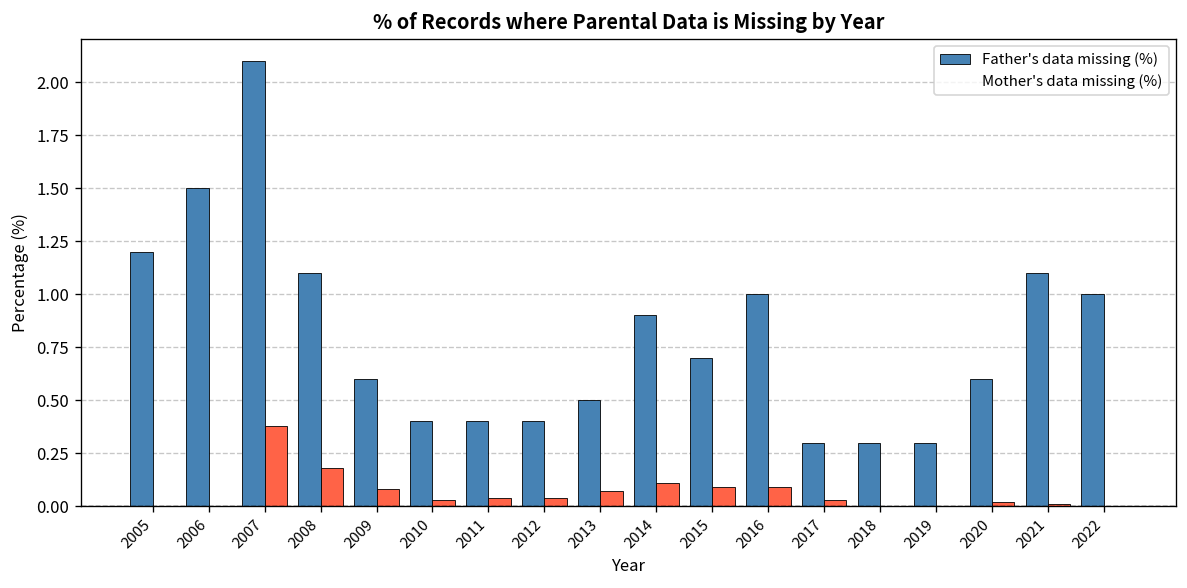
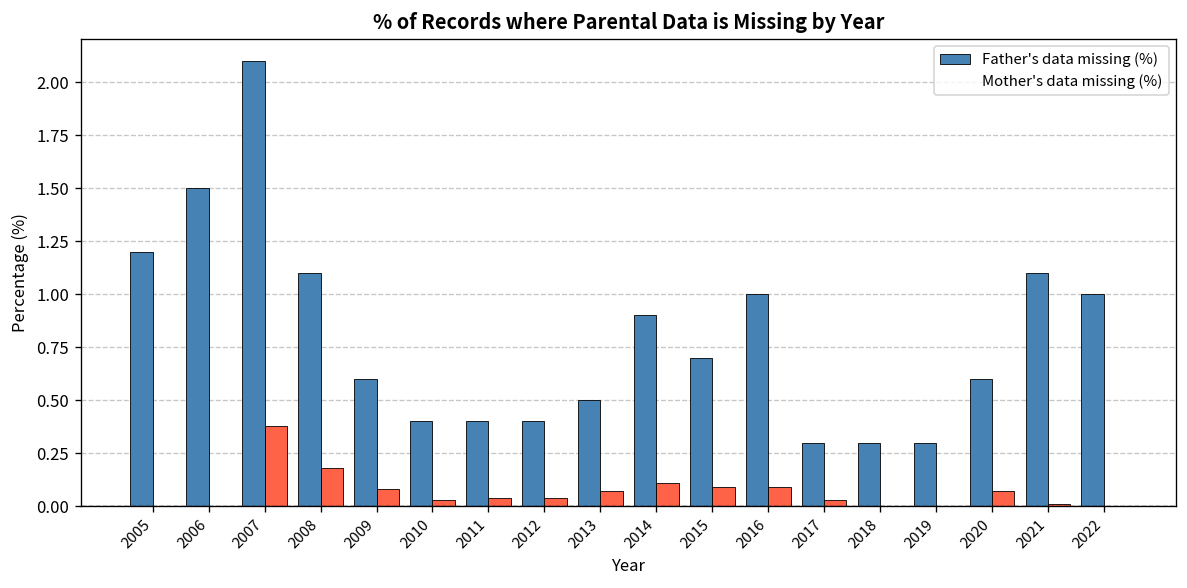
  {
    "Father's data missing (%)": {
      "2005": 1.20,
      "2006": 1.50,
      "2007": 2.10,
      "2008": 1.10,
      "2009": 0.60,
      "2010": 0.40,
      "2011": 0.40,
      "2012": 0.40,
      "2013": 0.50,
      "2014": 0.90,
      "2015": 0.70,
      "2016": 1.00,
      "2017": 0.30,
      "2018": 0.30,
      "2019": 0.30,
      "2020": 0.60,
      "2021": 1.10,
      "2022": 1.00
    },
    "Mother's data missing (%)": {
      "2005": 0.00,
      "2006": 0.00,
      "2007": 0.38,
      "2008": 0.18,
      "2009": 0.08,
      "2010": 0.03,
      "2011": 0.04,
      "2012": 0.04,
      "2013": 0.07,
      "2014": 0.11,
      "2015": 0.09,
      "2016": 0.09,
      "2017": 0.03,
      "2018": 0.00,
      "2019": 0.00,
-     "2020": 0.02,
+     "2020": 0.07,
      "2022": 0.00
    }
  }
